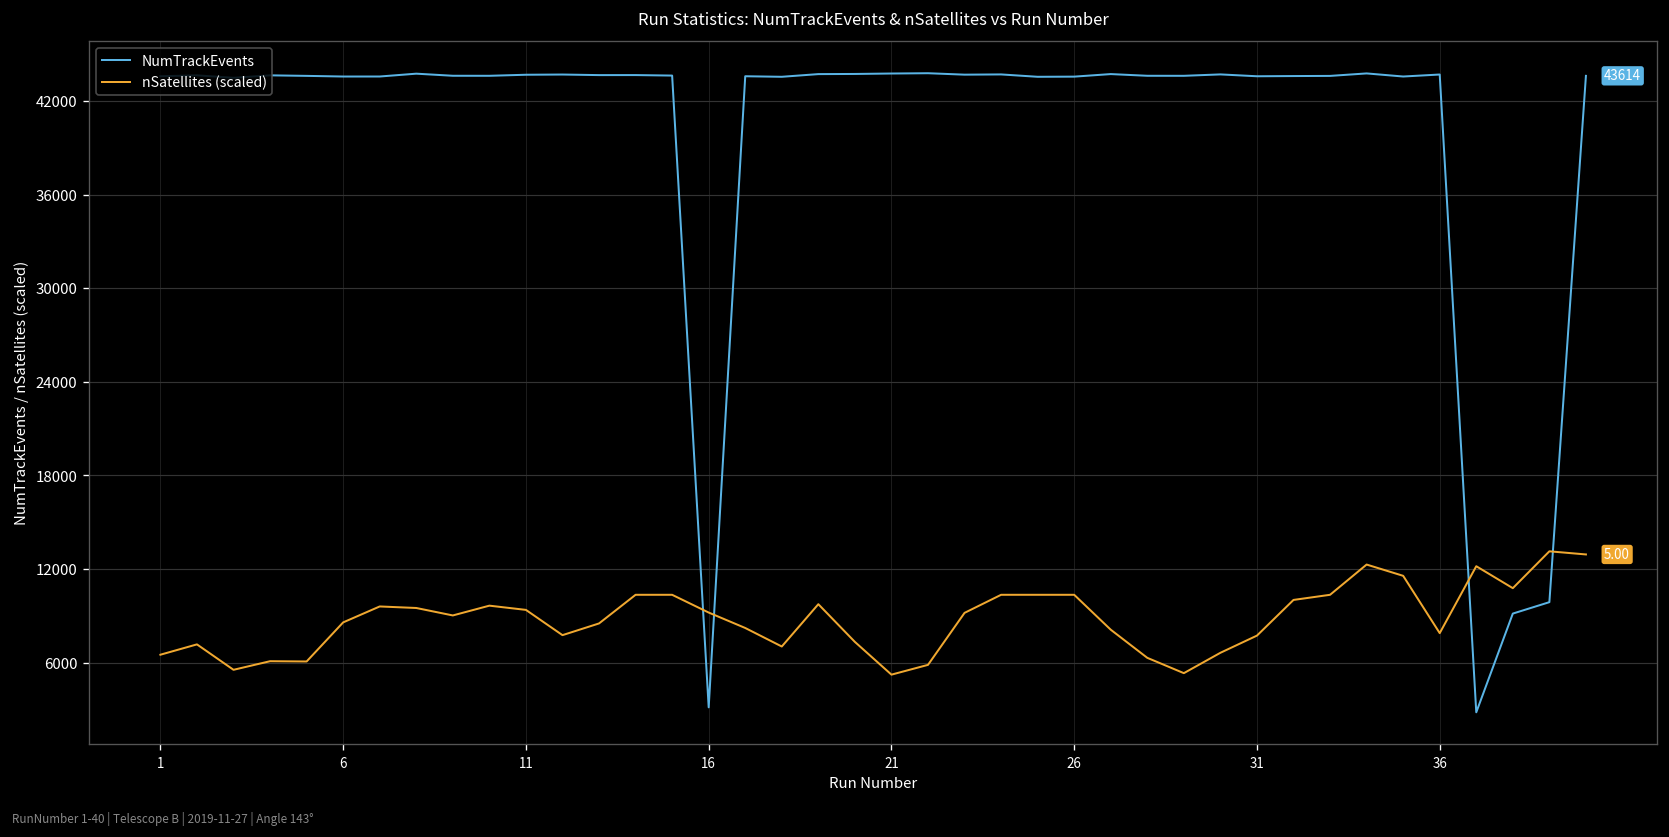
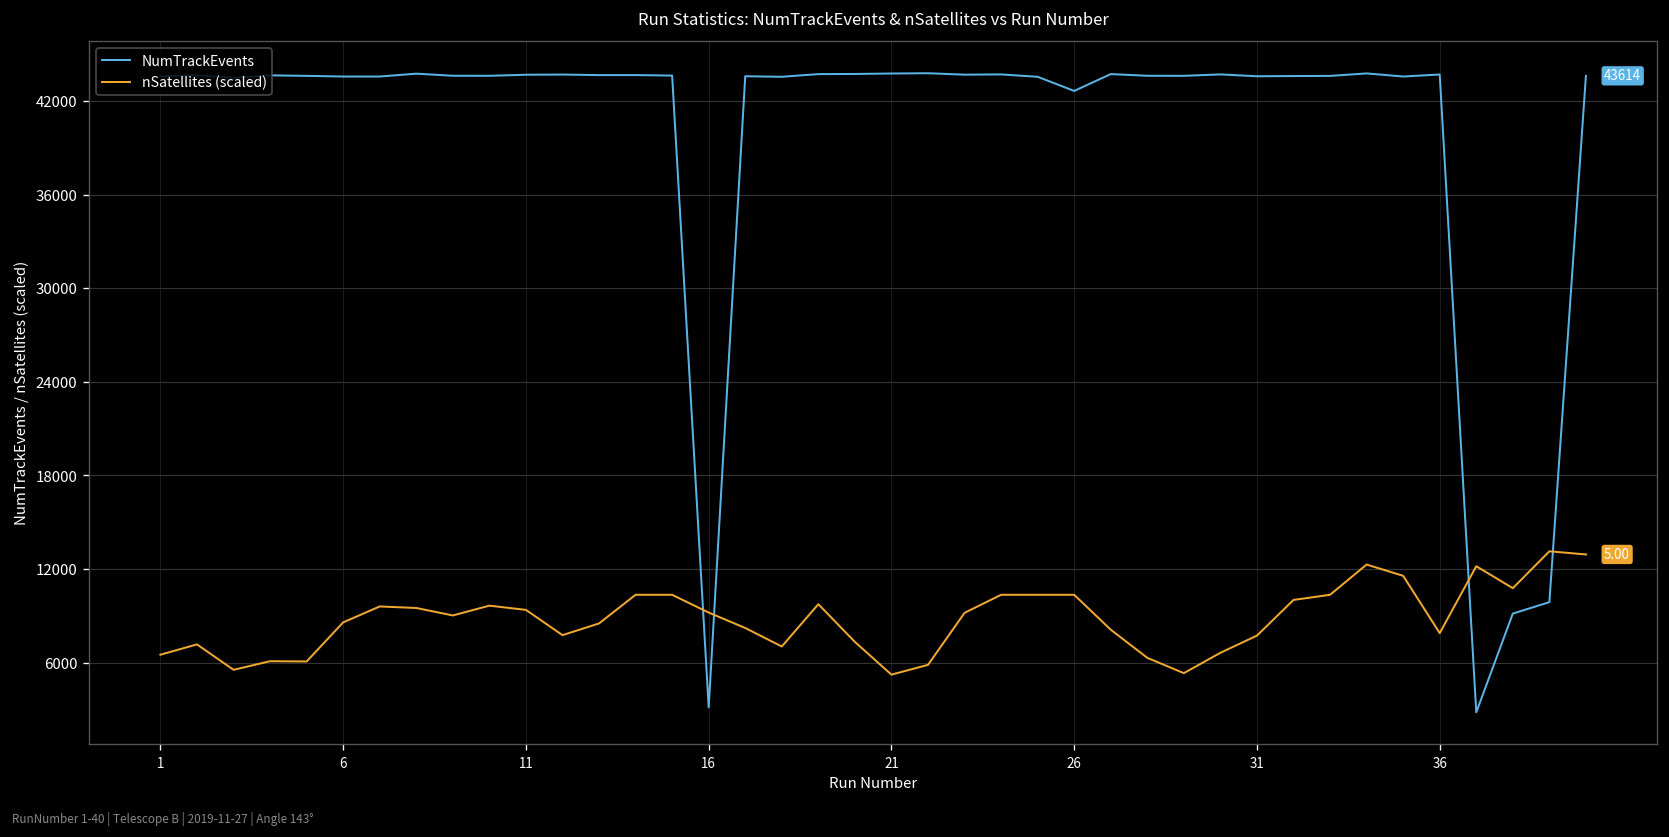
  {
    "NumTrackEvents": {
      "6": 43600,
      "11": 43700,
      "16": 3100,
      "21": 43800,
-     "26": 43600,
+     "26": 42600,
      "31": 43600,
      "36": 43700
    },
    "nSatellites (scaled)": {
      "1": 6500,
      "6": 8600,
      "11": 9400,
      "16": 9200,
      "21": 5200,
      "26": 10300,
      "31": 7700,
      "36": 7900
    }
  }
